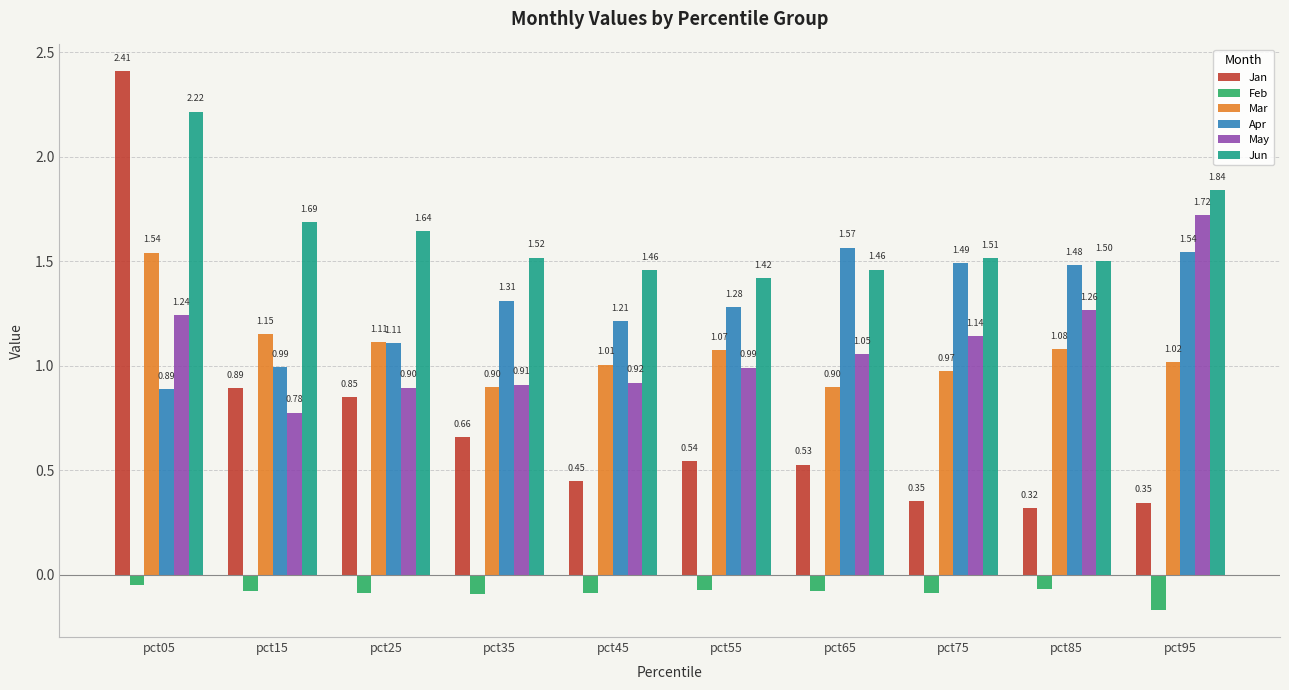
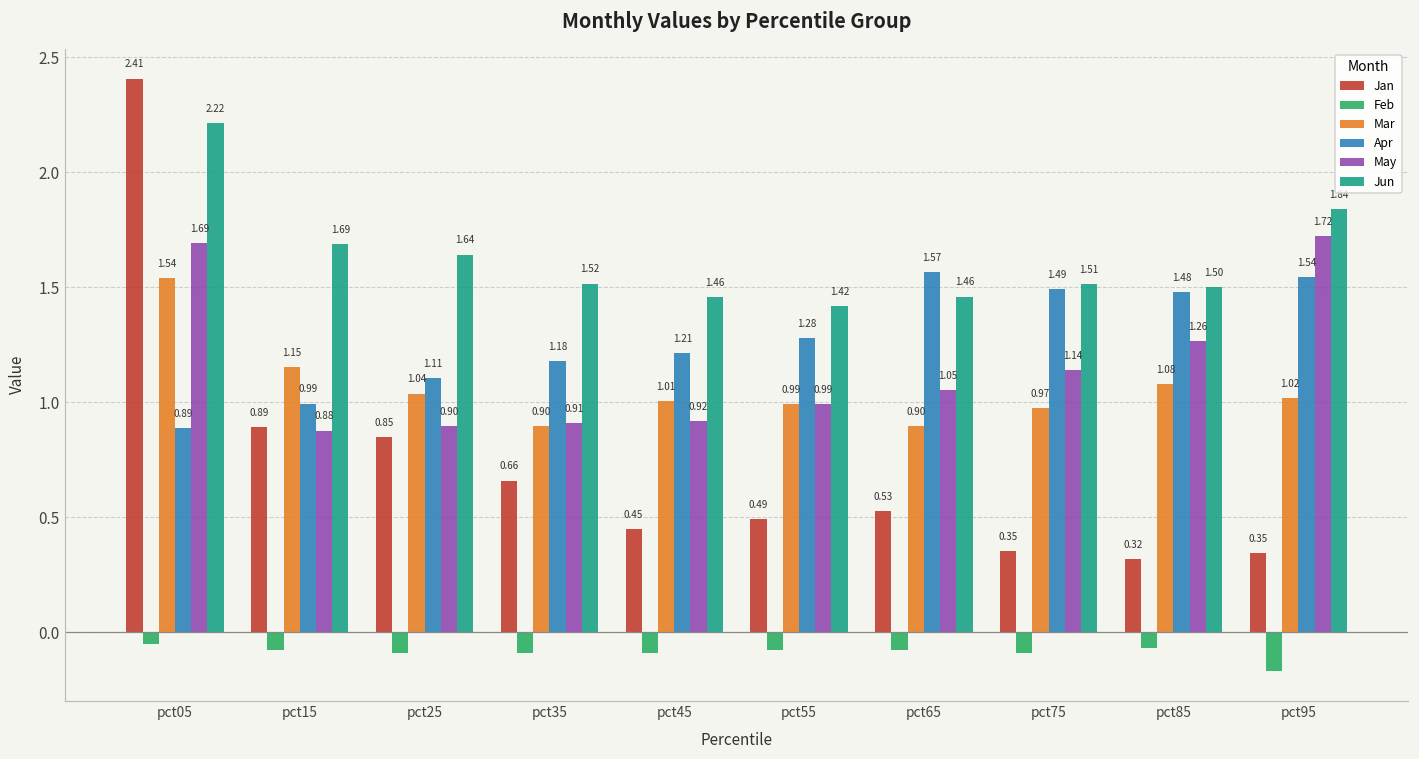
  {
    "Jan": {
      "pct05": 2.41,
      "pct15": 0.89,
      "pct25": 0.85,
      "pct35": 0.66,
      "pct45": 0.45,
-     "pct55": 0.54,
+     "pct55": 0.49,
      "pct65": 0.53,
      "pct75": 0.35,
      "pct85": 0.32,
      "pct95": 0.35
    },
    "Mar": {
      "pct05": 1.54,
      "pct15": 1.15,
-     "pct25": 1.11,
+     "pct25": 1.04,
      "pct35": 0.90,
      "pct45": 1.01,
-     "pct55": 1.07,
+     "pct55": 0.99,
      "pct65": 0.90,
      "pct75": 0.97,
      "pct85": 1.08,
      "pct95": 1.02
    },
    "Apr": {
      "pct05": 0.89,
      "pct15": 0.99,
      "pct25": 1.11,
-     "pct35": 1.31,
+     "pct35": 1.18,
      "pct45": 1.21,
      "pct55": 1.28,
      "pct65": 1.57,
      "pct75": 1.49,
      "pct85": 1.48,
      "pct95": 1.54
    },
    "May": {
-     "pct05": 1.24,
-     "pct15": 0.78,
+     "pct05": 1.69,
+     "pct15": 0.88,
      "pct25": 0.90,
      "pct35": 0.91,
      "pct45": 0.92,
      "pct55": 0.99,
      "pct65": 1.05,
      "pct75": 1.14,
      "pct85": 1.26,
      "pct95": 1.72
    }
  }
